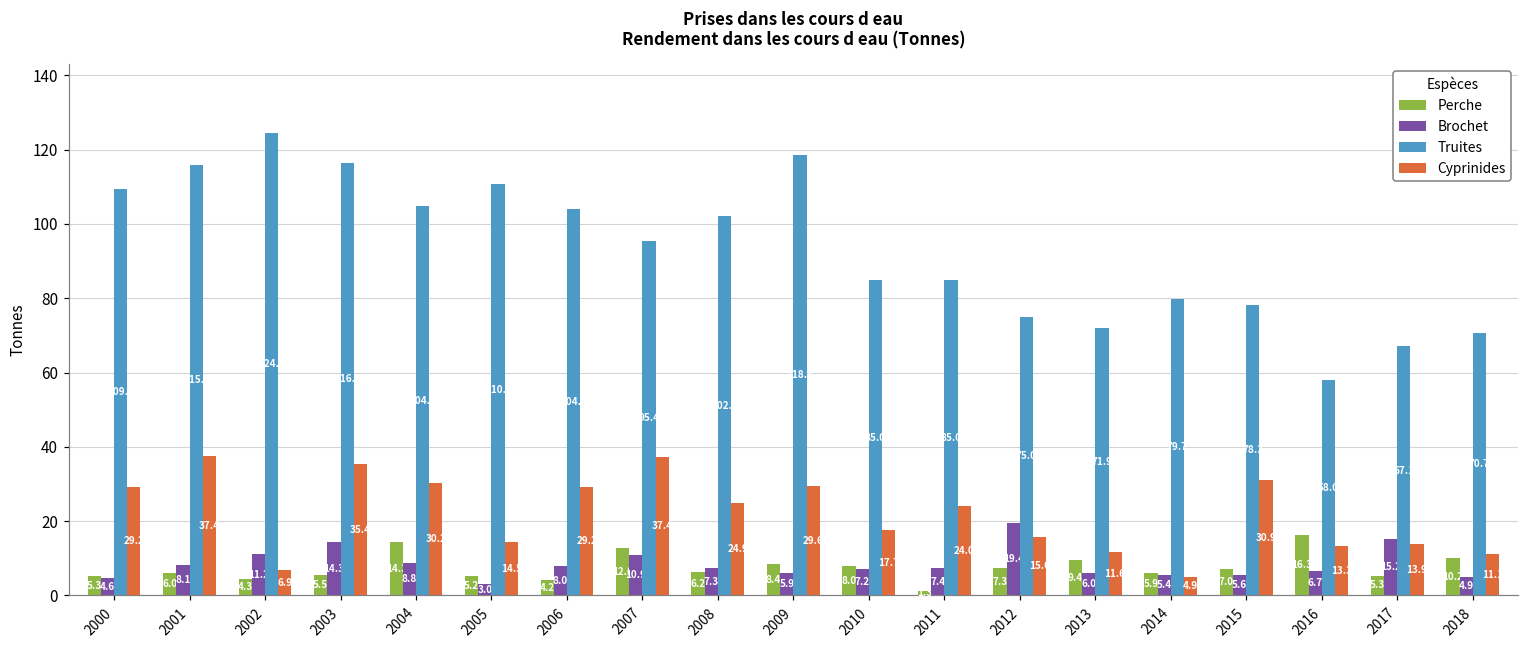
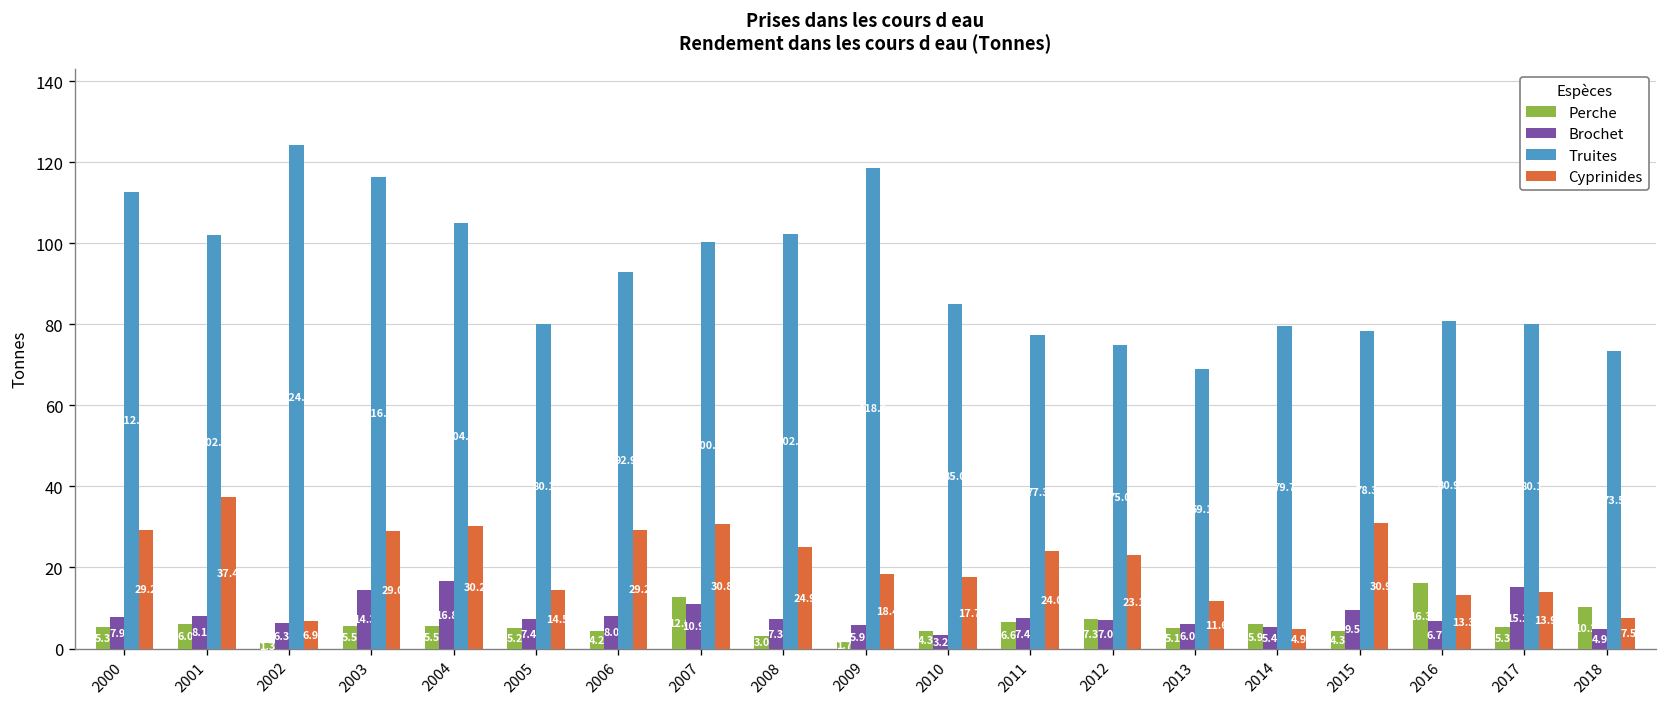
  {
    "Perche": {
      "2000": 5.3,
      "2001": 6.0,
-     "2002": 4,
+     "2002": 1,
      "2003": 5.5,
-     "2004": 14.3,
+     "2004": 5.5,
      "2005": 5.2,
      "2006": 4.2,
-     "2008": 6.2,
-     "2009": 8.4,
-     "2010": 8.0,
-     "2011": 1,
+     "2008": 3.0,
+     "2009": 1.7,
+     "2010": 4.3,
+     "2011": 7,
      "2012": 7.3,
-     "2013": 9.4,
+     "2013": 5.1,
      "2014": 5.9,
-     "2015": 7.0,
+     "2015": 4.3,
      "2016": 16.3,
      "2017": 5.3,
      "2018": 10.2
    },
    "Brochet": {
-     "2000": 4.6,
+     "2000": 7.9,
      "2001": 8.1,
-     "2002": 11.2,
+     "2002": 6.3,
      "2003": 14.3,
-     "2004": 8.8,
-     "2005": 3.0,
+     "2004": 16.8,
+     "2005": 7.4,
      "2006": 8.0,
      "2008": 7.3,
      "2009": 5.9,
-     "2010": 7.2,
+     "2010": 3.2,
      "2011": 7.4,
-     "2012": 19.4,
+     "2012": 7.0,
      "2013": 6.0,
      "2014": 5.4,
-     "2015": 5.6,
+     "2015": 9.5,
      "2016": 6.7,
      "2017": 15.2,
      "2018": 4.9
    },
    "Truites": {
-     "2000": 109,
-     "2001": 116,
-     "2005": 111,
-     "2006": 104,
-     "2007": 95,
+     "2000": 113,
+     "2001": 102,
+     "2005": 80,
+     "2006": 93,
+     "2007": 100,
      "2010": 85.0,
-     "2011": 85.0,
+     "2011": 77.3,
      "2012": 75.0,
-     "2013": 71.9,
+     "2013": 69.1,
      "2014": 79.7,
      "2015": 78.3,
-     "2016": 58.0,
-     "2017": 67.1,
-     "2018": 70.7
+     "2016": 80.9,
+     "2017": 80.1,
+     "2018": 73.5
    },
    "Cyprinides": {
      "2000": 29.2,
      "2001": 37.4,
      "2002": 6.9,
-     "2003": 35.4,
+     "2003": 29.0,
      "2004": 30.2,
      "2005": 14.5,
      "2006": 29.2,
-     "2007": 37.4,
+     "2007": 30.8,
      "2008": 24.9,
-     "2009": 29.6,
+     "2009": 18.4,
      "2010": 17.7,
      "2011": 24.0,
-     "2012": 15.6,
+     "2012": 23.1,
      "2013": 11.6,
      "2014": 4.9,
      "2015": 30.9,
      "2016": 13.3,
      "2017": 13.9,
-     "2018": 11.1
+     "2018": 7.5
    }
  }
